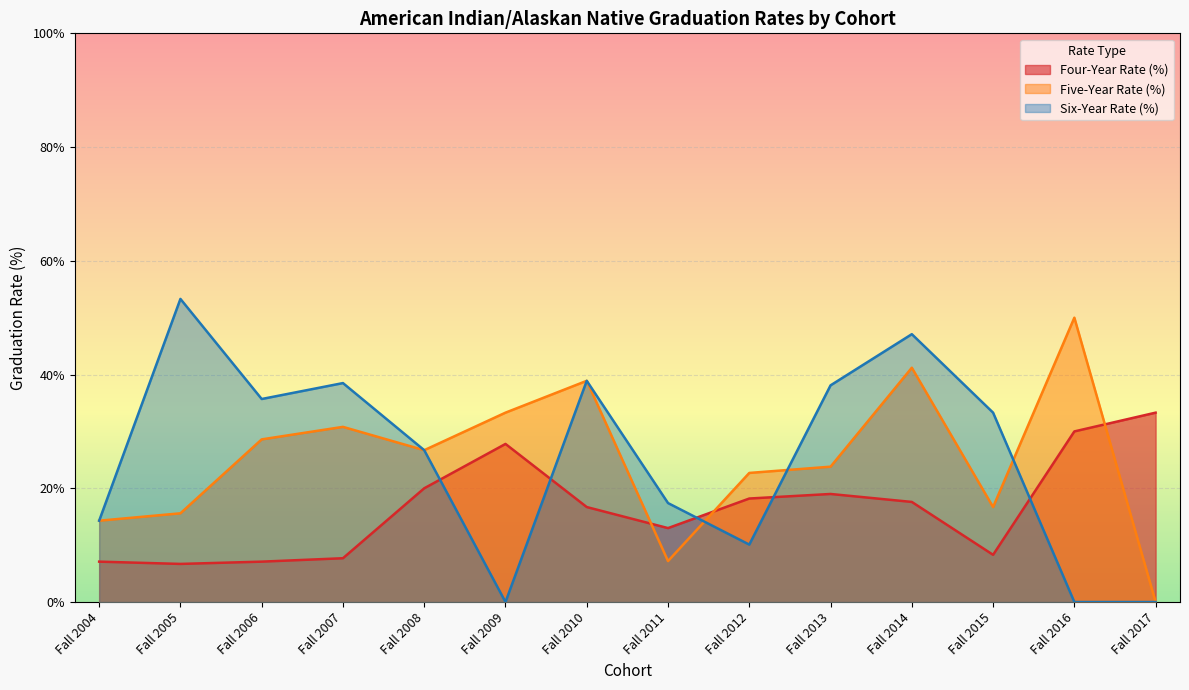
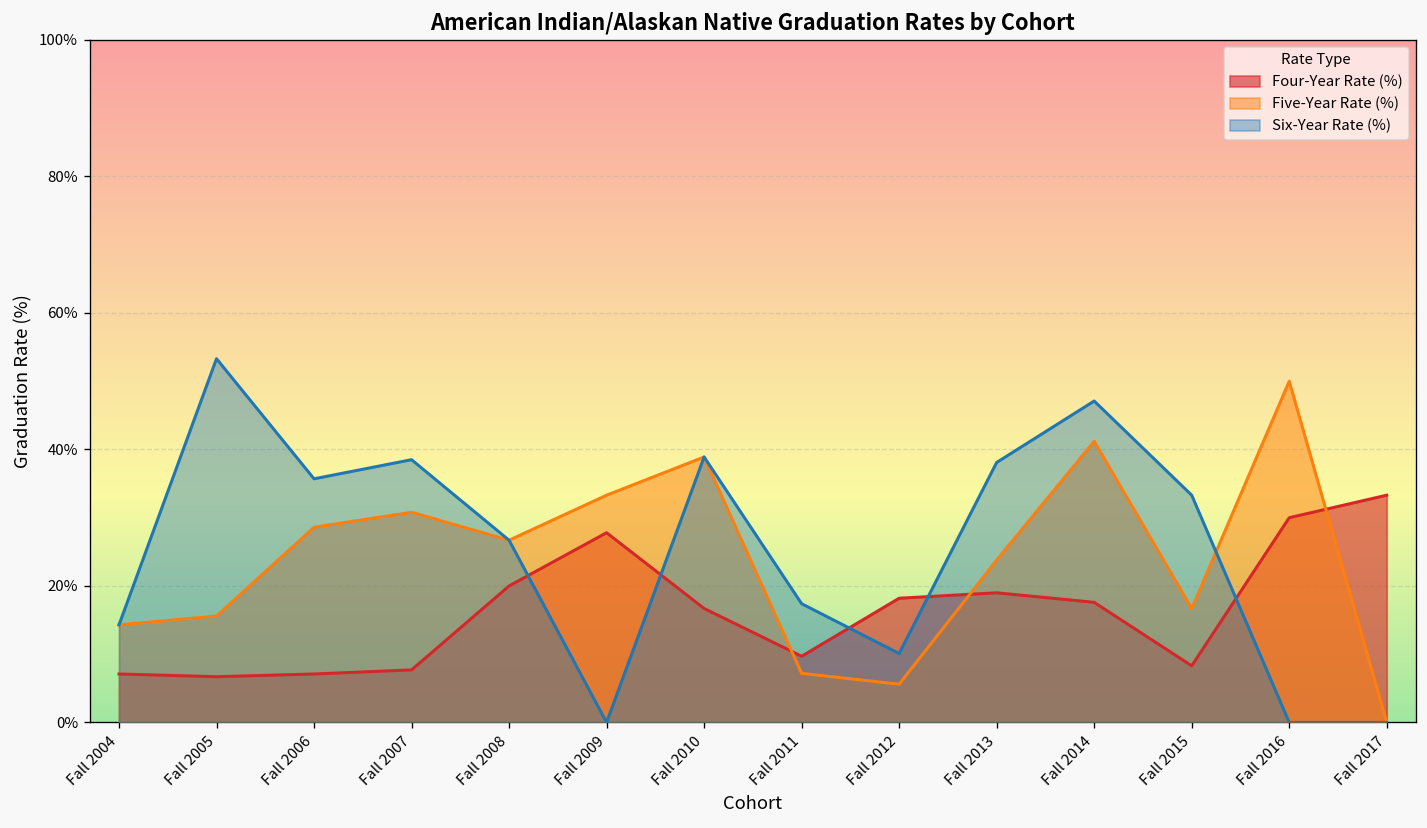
  {
    "Four-Year Rate (%)": {
      "Fall 2004": "7%",
      "Fall 2005": "7%",
      "Fall 2006": "7%",
      "Fall 2007": "8%",
      "Fall 2008": "20%",
      "Fall 2009": "28%",
      "Fall 2010": "17%",
-     "Fall 2011": "13%",
+     "Fall 2011": "10%",
      "Fall 2012": "18%",
      "Fall 2013": "19%",
      "Fall 2014": "18%",
      "Fall 2015": "8%",
      "Fall 2016": "30%",
      "Fall 2017": "33%"
    },
    "Five-Year Rate (%)": {
      "Fall 2005": "16%",
      "Fall 2006": "29%",
      "Fall 2007": "31%",
      "Fall 2009": "33%",
      "Fall 2011": "7%",
-     "Fall 2012": "23%",
+     "Fall 2012": "6%",
      "Fall 2013": "24%",
      "Fall 2014": "41%",
      "Fall 2015": "17%",
      "Fall 2016": "50%"
    },
    "Six-Year Rate (%)": {
      "Fall 2005": "53%",
      "Fall 2006": "36%",
      "Fall 2007": "39%",
      "Fall 2009": "0%",
      "Fall 2011": "17%",
      "Fall 2012": "10%",
      "Fall 2013": "38%",
      "Fall 2014": "47%",
      "Fall 2015": "33%",
      "Fall 2016": "0%"
    }
  }
